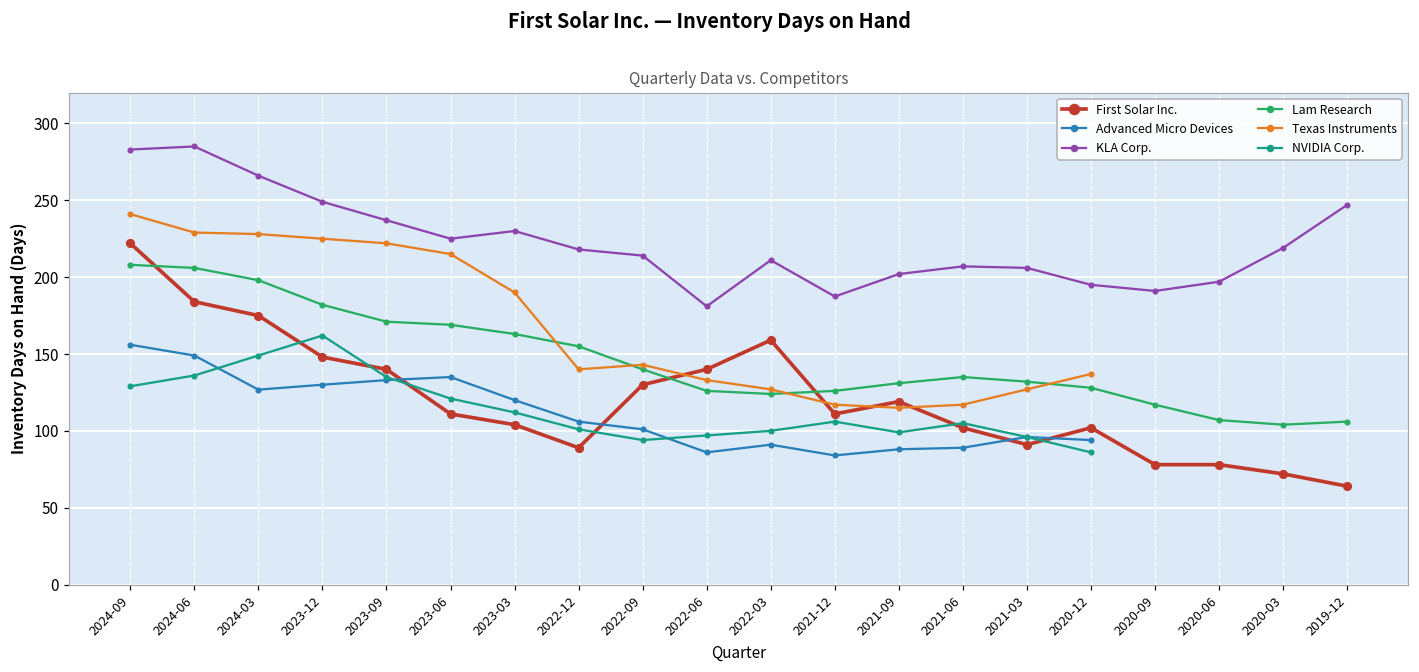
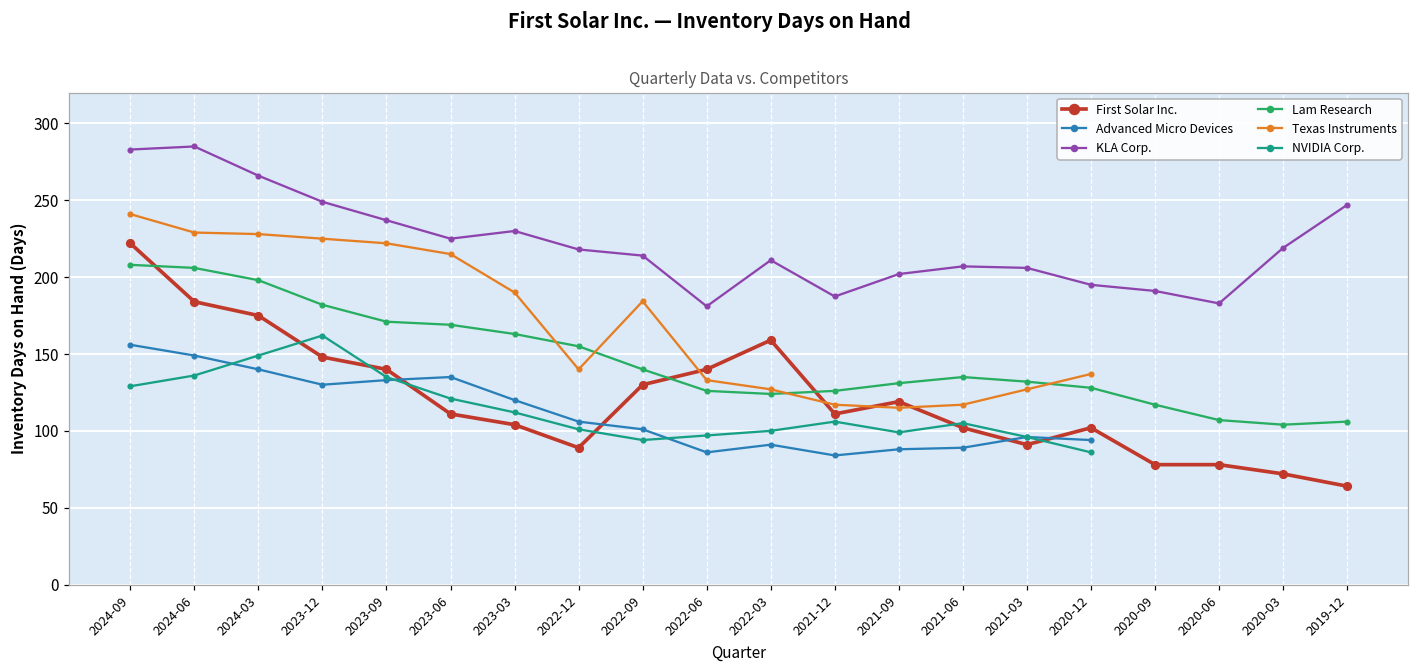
  {
    "First Solar Inc.": {
      "2024-09": 222,
      "2024-06": 184,
      "2024-03": 175,
      "2023-12": 148,
      "2023-09": 140,
      "2023-06": 111,
      "2023-03": 104,
      "2022-12": 89,
      "2022-09": 130,
      "2022-06": 140,
      "2022-03": 159,
      "2021-12": 111,
      "2021-09": 119,
      "2021-06": 102,
      "2021-03": 91,
      "2020-12": 102,
      "2020-09": 78,
      "2020-06": 78,
      "2020-03": 72,
      "2019-12": 64
    },
    "Advanced Micro Devices": {
      "2024-09": 156,
      "2024-06": 149,
-     "2024-03": 127,
+     "2024-03": 140,
      "2023-12": 130,
      "2023-09": 133,
      "2023-06": 135,
      "2023-03": 120,
      "2022-12": 106,
      "2022-09": 101,
      "2022-06": 86,
      "2022-03": 91,
      "2021-12": 84,
      "2021-09": 88,
      "2021-06": 89,
      "2020-12": 94
    },
    "KLA Corp.": {
      "2024-09": 283,
      "2024-06": 285,
      "2024-03": 266,
      "2023-12": 249,
      "2023-09": 237,
      "2023-06": 225,
      "2023-03": 230,
      "2022-12": 218,
      "2022-09": 214,
      "2022-06": 181,
      "2022-03": 211,
      "2021-12": 187,
      "2021-09": 202,
      "2021-06": 207,
      "2021-03": 206,
      "2020-12": 195,
      "2020-09": 191,
-     "2020-06": 197,
+     "2020-06": 183,
      "2020-03": 219,
      "2019-12": 247
    },
    "Texas Instruments": {
      "2024-09": 241,
      "2024-06": 229,
      "2024-03": 228,
      "2023-12": 225,
      "2023-09": 222,
      "2023-06": 215,
      "2023-03": 190,
      "2022-12": 140,
-     "2022-09": 143,
+     "2022-09": 184,
      "2022-06": 133,
      "2022-03": 127,
      "2021-12": 117,
      "2021-09": 115,
      "2021-06": 117,
      "2021-03": 127,
      "2020-12": 137
    }
  }
